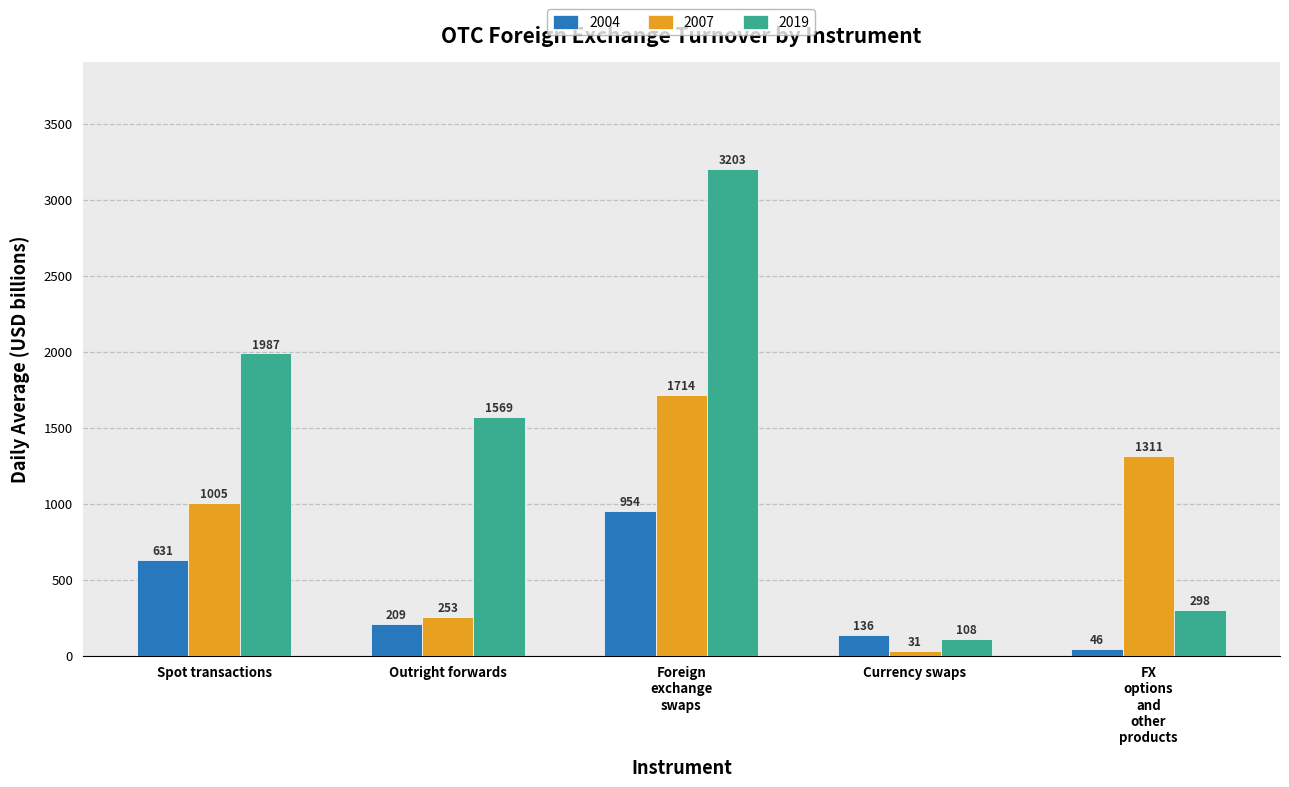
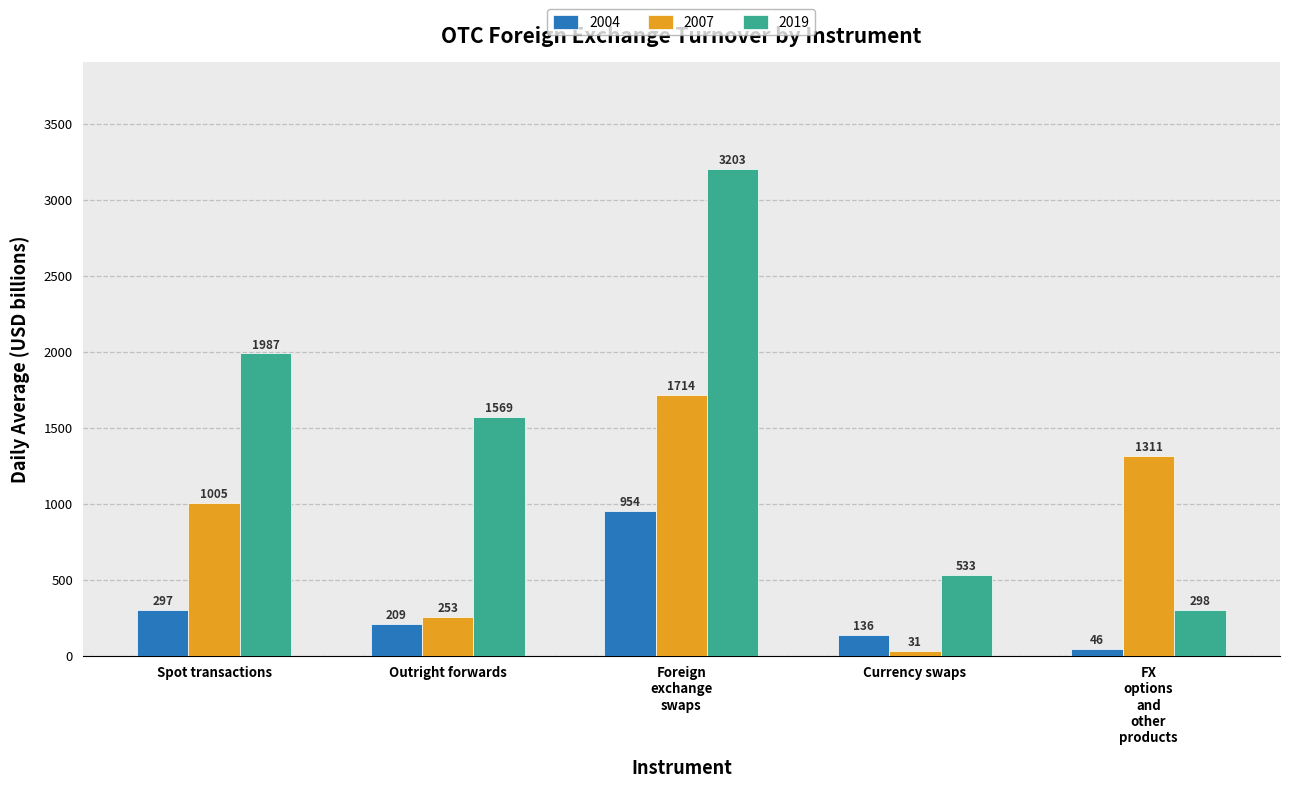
  {
    "2004": {
-     "Spot transactions": 631,
+     "Spot transactions": 297,
      "Outright forwards": 209,
      "Foreign exchange swaps": 954,
      "Currency swaps": 136,
      "FX options and other products": 46
    },
    "2007": {
      "Spot transactions": 1005,
      "Outright forwards": 253,
      "Foreign exchange swaps": 1714,
      "Currency swaps": 31,
      "FX options and other products": 1311
    },
    "2019": {
      "Spot transactions": 1987,
      "Outright forwards": 1569,
      "Foreign exchange swaps": 3203,
-     "Currency swaps": 108,
+     "Currency swaps": 533,
      "FX options and other products": 298
    }
  }
